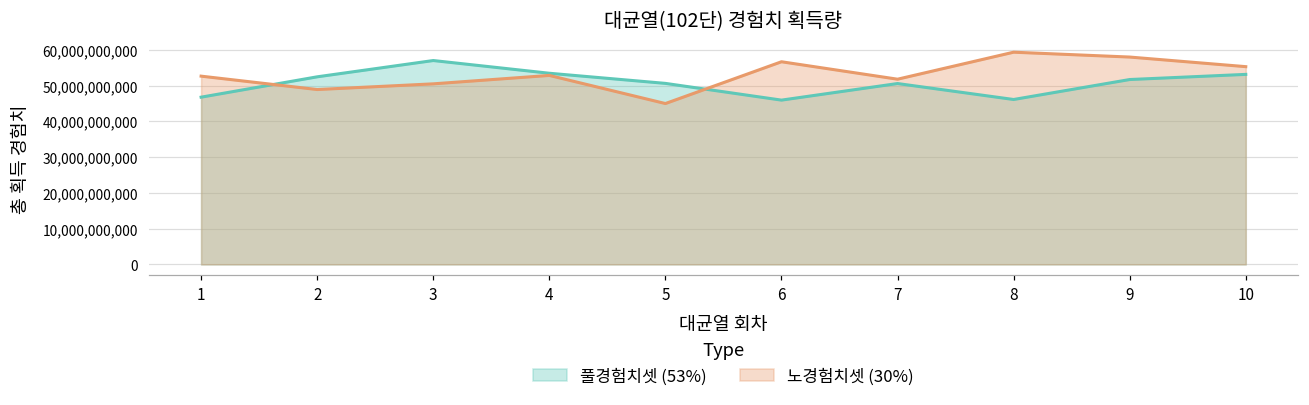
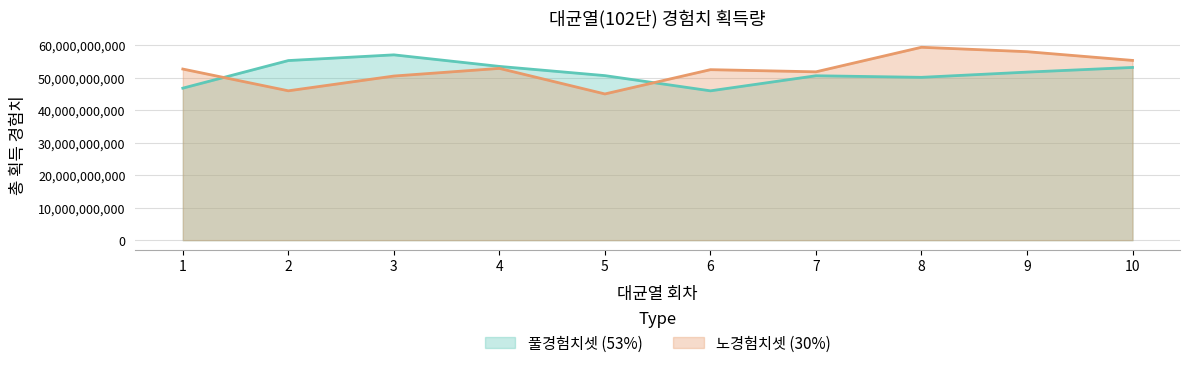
  {
    "풀경험치셋 (53%)": {
      "1": "47,000,000,000",
-     "2": "52,000,000,000",
+     "2": "55,000,000,000",
      "3": "57,000,000,000",
      "5": "51,000,000,000",
      "6": "46,000,000,000",
      "7": "51,000,000,000",
-     "8": "46,000,000,000",
+     "8": "50,000,000,000",
      "9": "52,000,000,000",
      "10": "53,000,000,000"
    },
    "노경험치셋 (30%)": {
      "1": "53,000,000,000",
-     "2": "49,000,000,000",
+     "2": "46,000,000,000",
      "3": "50,000,000,000",
      "5": "45,000,000,000",
-     "6": "57,000,000,000",
+     "6": "52,000,000,000",
      "7": "52,000,000,000",
      "8": "59,000,000,000",
      "9": "58,000,000,000",
      "10": "55,000,000,000"
    }
  }
